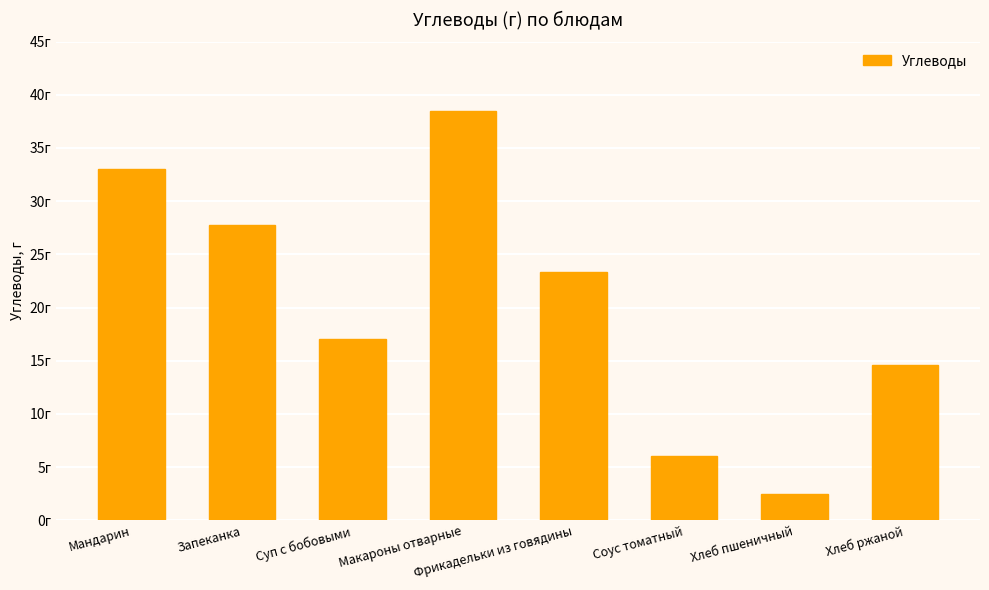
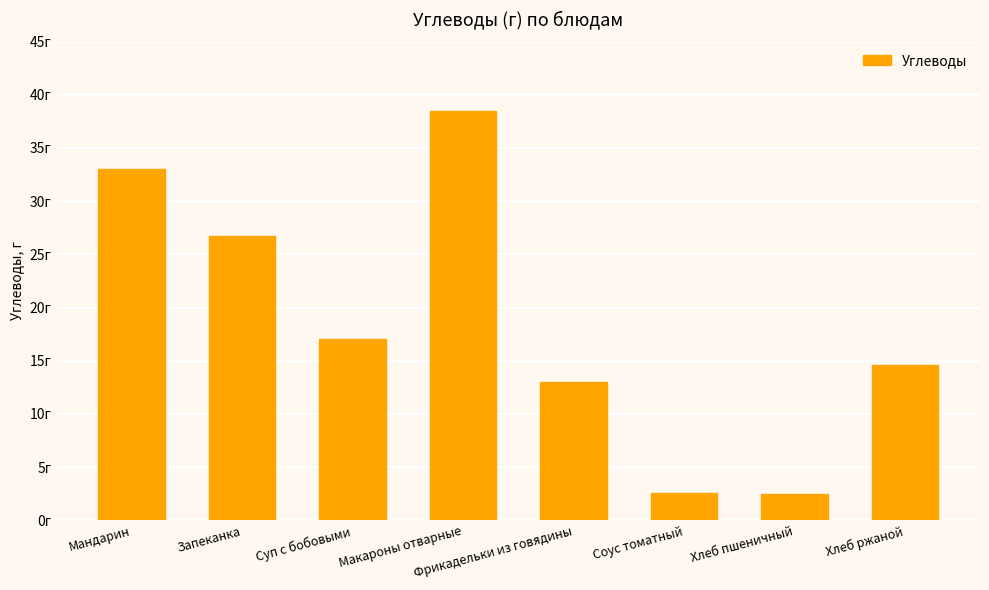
  {
    "Мандарин": "33.0г",
-   "Запеканка": "27.8г",
+   "Запеканка": "26.7г",
    "Суп с бобовыми": "17.0г",
    "Макароны отварные": "38.5г",
-   "Фрикадельки из говядины": "23.4г",
-   "Соус томатный": "6.0г",
+   "Фрикадельки из говядины": "13.0г",
+   "Соус томатный": "2.6г",
    "Хлеб пшеничный": "2.5г",
    "Хлеб ржаной": "14.6г"
  }
